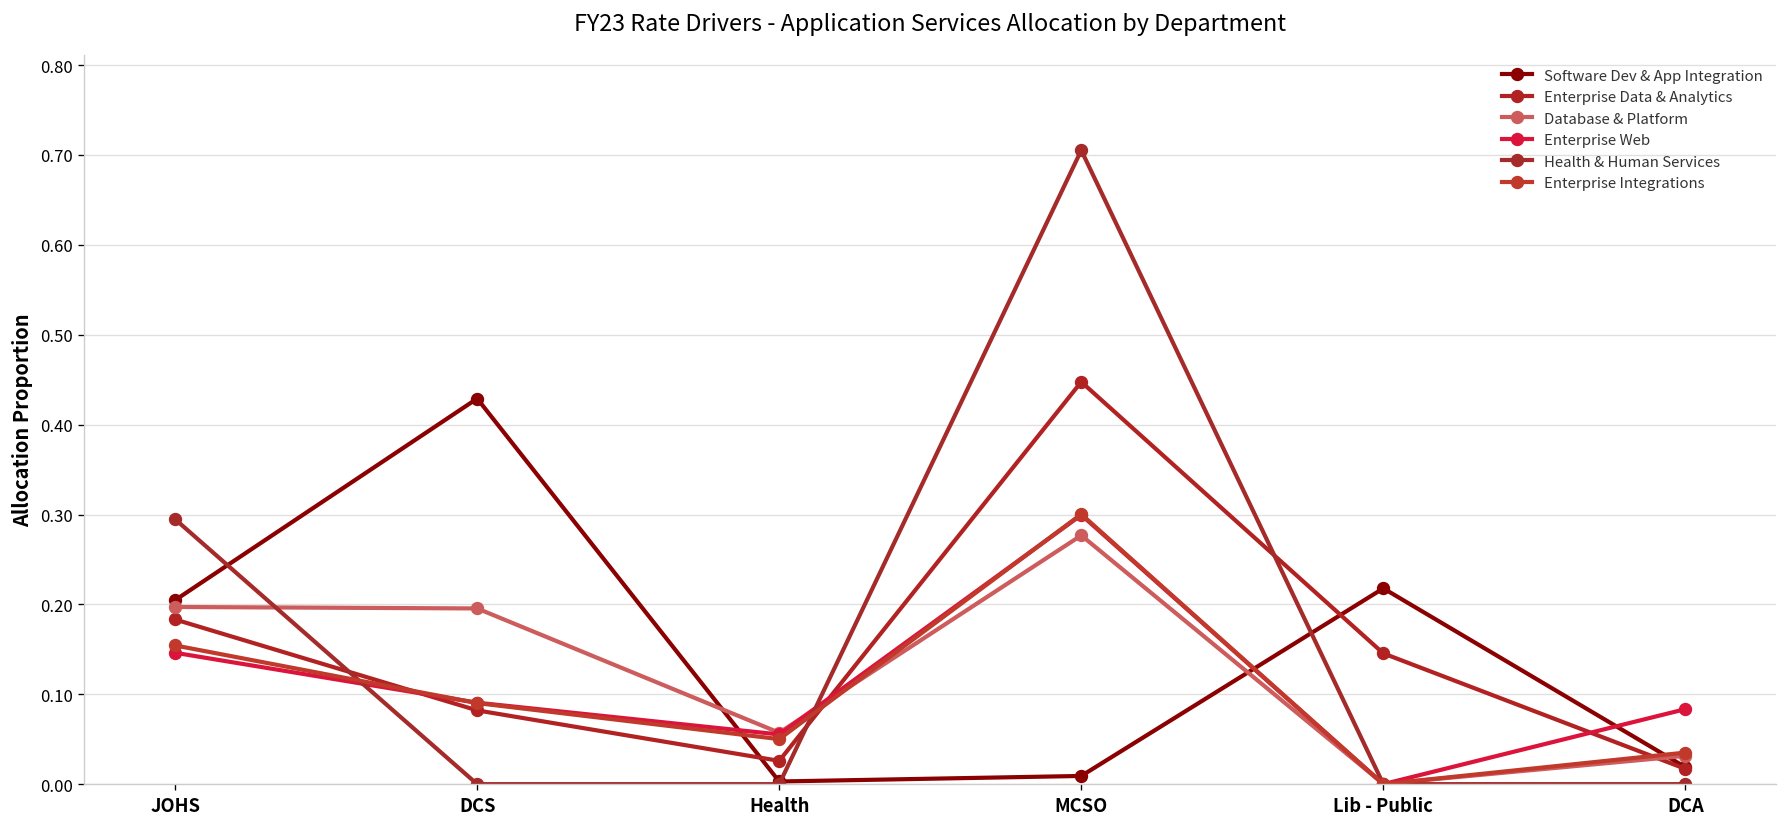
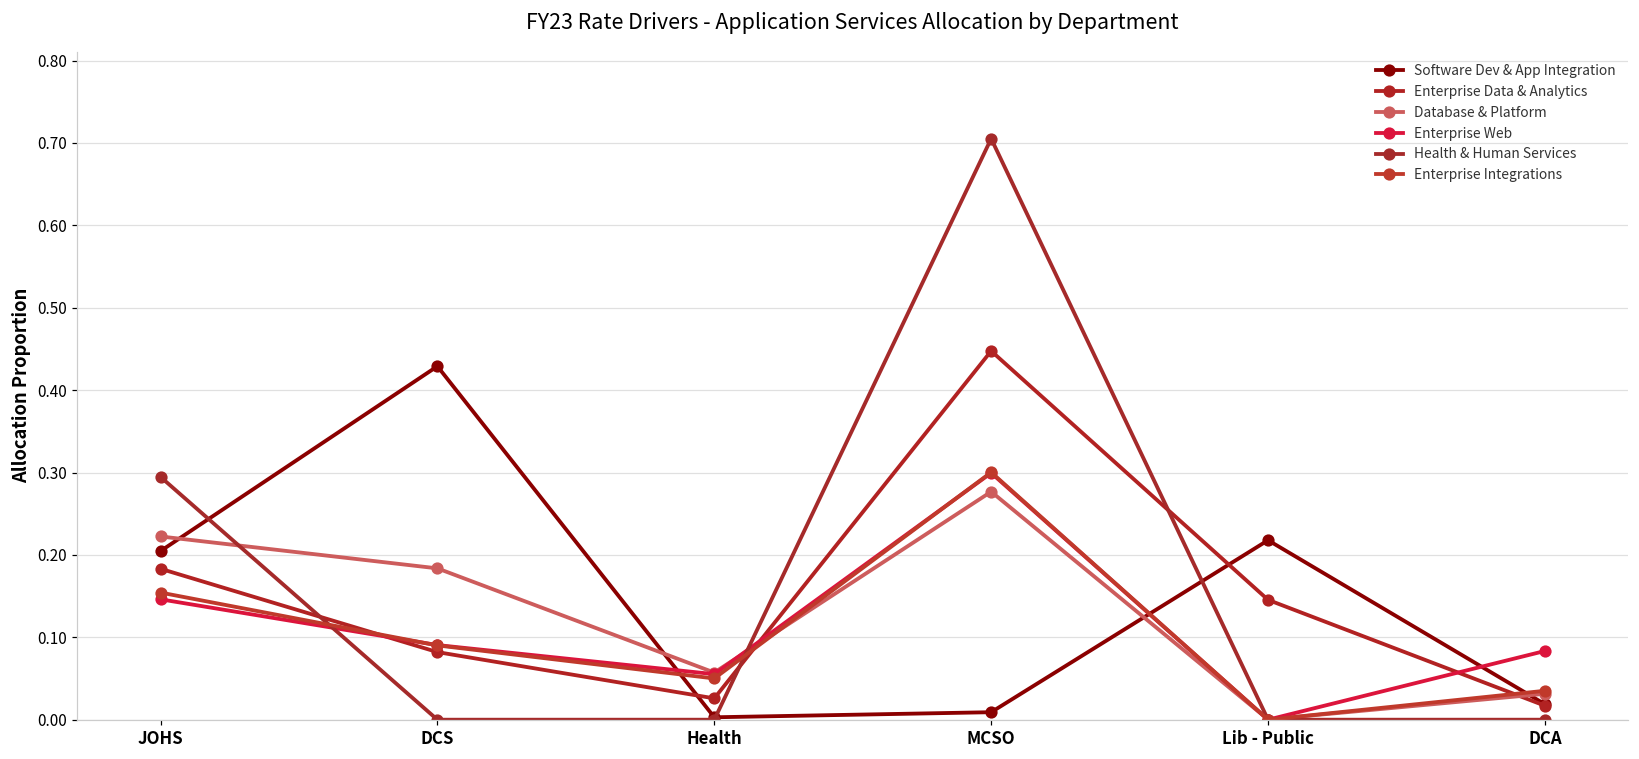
  {
    "Software Dev & App Integration": {
      "JOHS": 0.20,
      "DCS": 0.43,
      "MCSO": 0.01,
      "Lib - Public": 0.22
    },
    "Database & Platform": {
-     "JOHS": 0.20,
-     "DCS": 0.20,
+     "JOHS": 0.22,
+     "DCS": 0.18,
      "MCSO": 0.28,
      "DCA": 0.03
    }
  }
